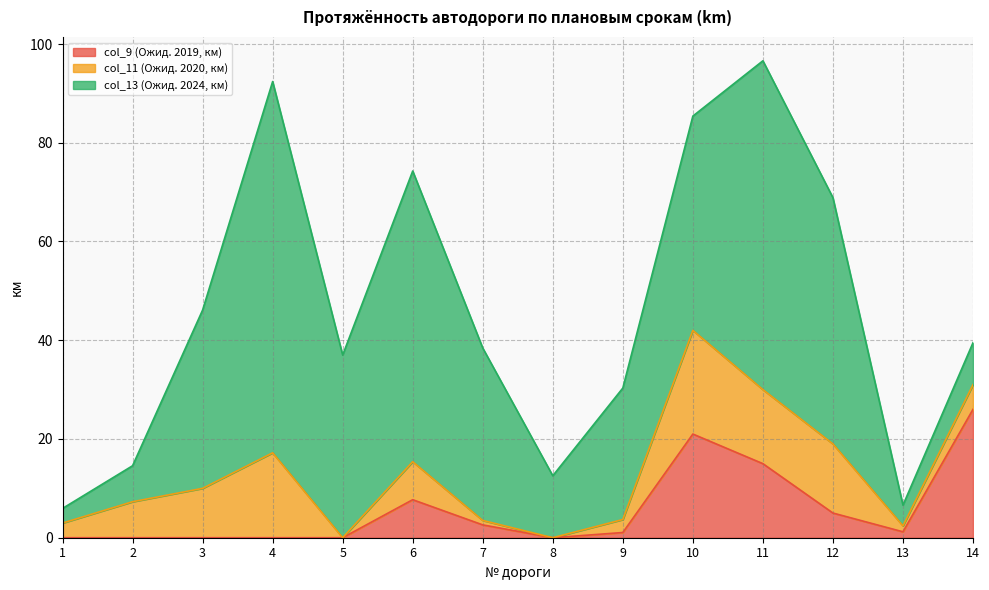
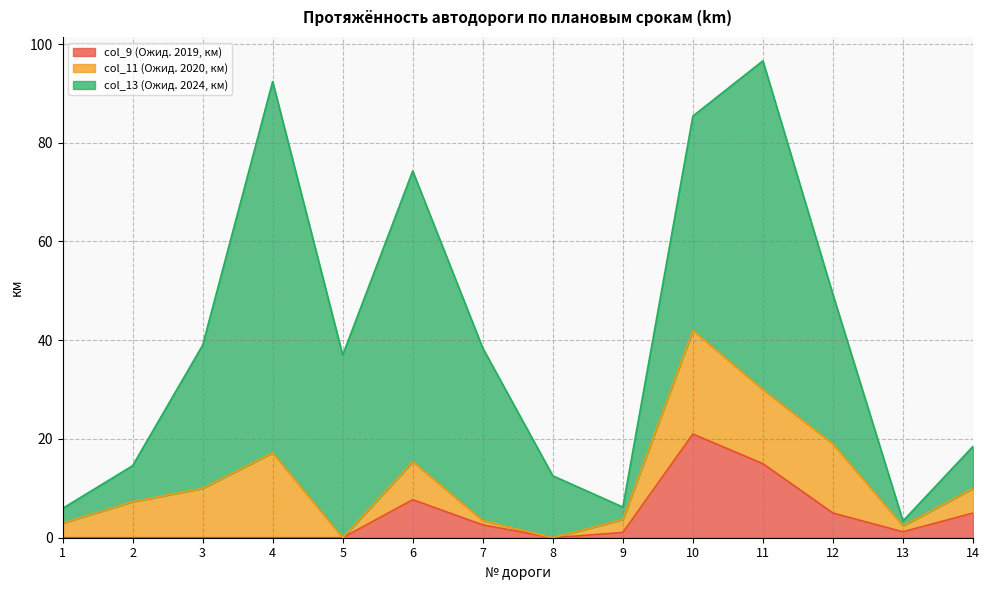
  {
    "col_9 (Ожид. 2019, км)": {
      "1": 0,
      "2": 0,
      "3": 0,
      "4": 0,
      "6": 8,
      "7": 3,
      "9": 1,
      "10": 21,
      "11": 15,
      "12": 5,
      "13": 1,
-     "14": 26
+     "14": 5
    },
    "col_11 (Ожид. 2020, км)": {
      "1": 3,
      "2": 7,
      "3": 10,
      "4": 17,
      "6": 8,
      "7": 1,
      "9": 3,
      "10": 21,
      "11": 15,
      "12": 14,
      "13": 1,
      "14": 5
    },
    "col_13 (Ожид. 2024, км)": {
      "1": 3,
      "2": 7,
-     "3": 36,
+     "3": 29,
      "4": 75,
      "5": 37,
      "6": 59,
      "7": 35,
      "8": 13,
-     "9": 27,
+     "9": 3,
      "10": 43,
      "11": 67,
-     "12": 50,
-     "13": 4,
+     "12": 30,
+     "13": 1,
      "14": 9
    }
  }
